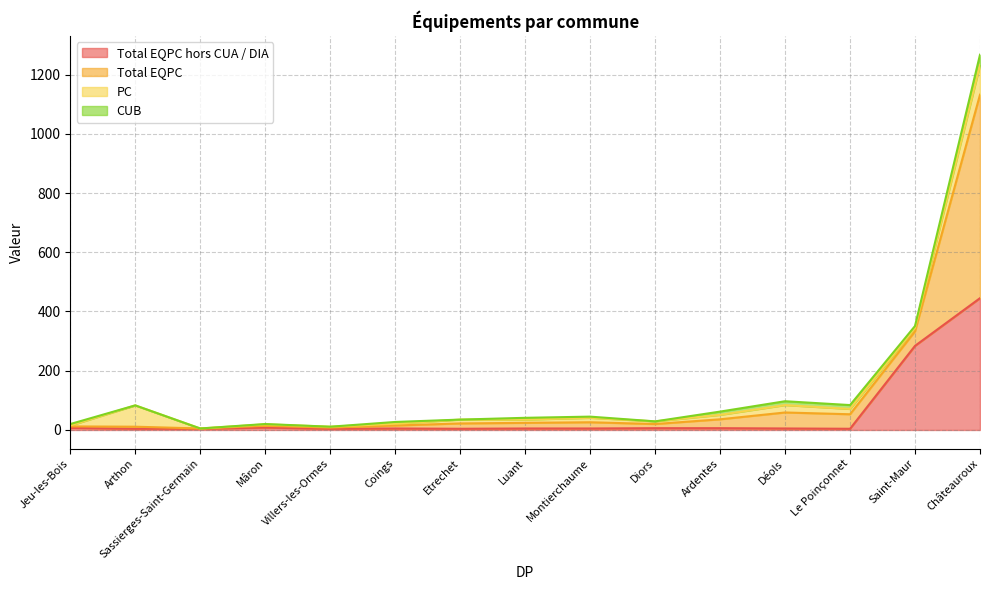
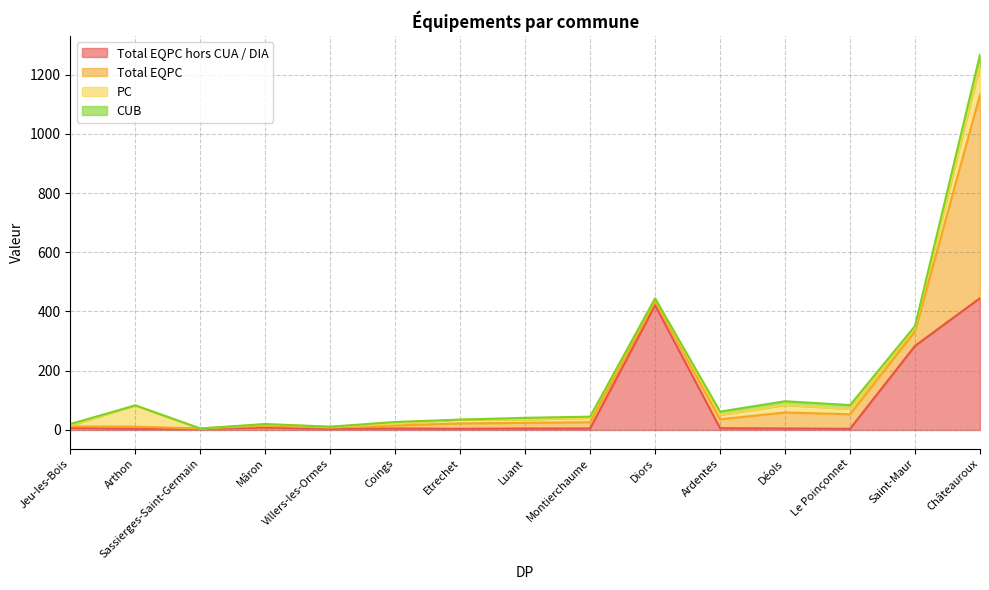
  {
    "Total EQPC hors CUA / DIA": {
      "Coings": 10,
      "Etrechet": 0,
      "Luant": 10,
      "Montierchaume": 10,
-     "Diors": 10,
+     "Diors": 420,
      "Ardentes": 10,
      "Déols": 10,
      "Le Poinçonnet": 0,
      "Saint-Maur": 280,
      "Châteauroux": 450
    },
    "CUB": {
      "Ardentes": 10,
      "Déols": 10,
      "Le Poinçonnet": 10,
      "Châteauroux": 40
    }
  }
